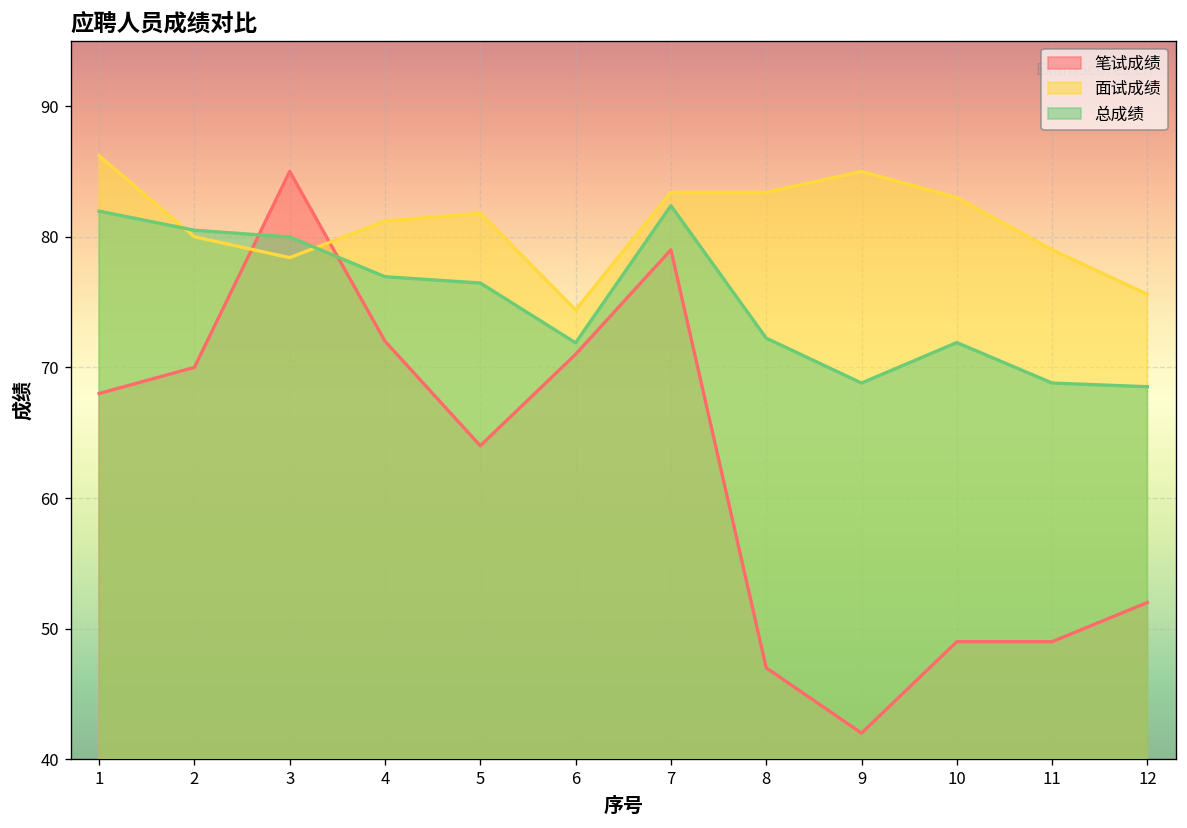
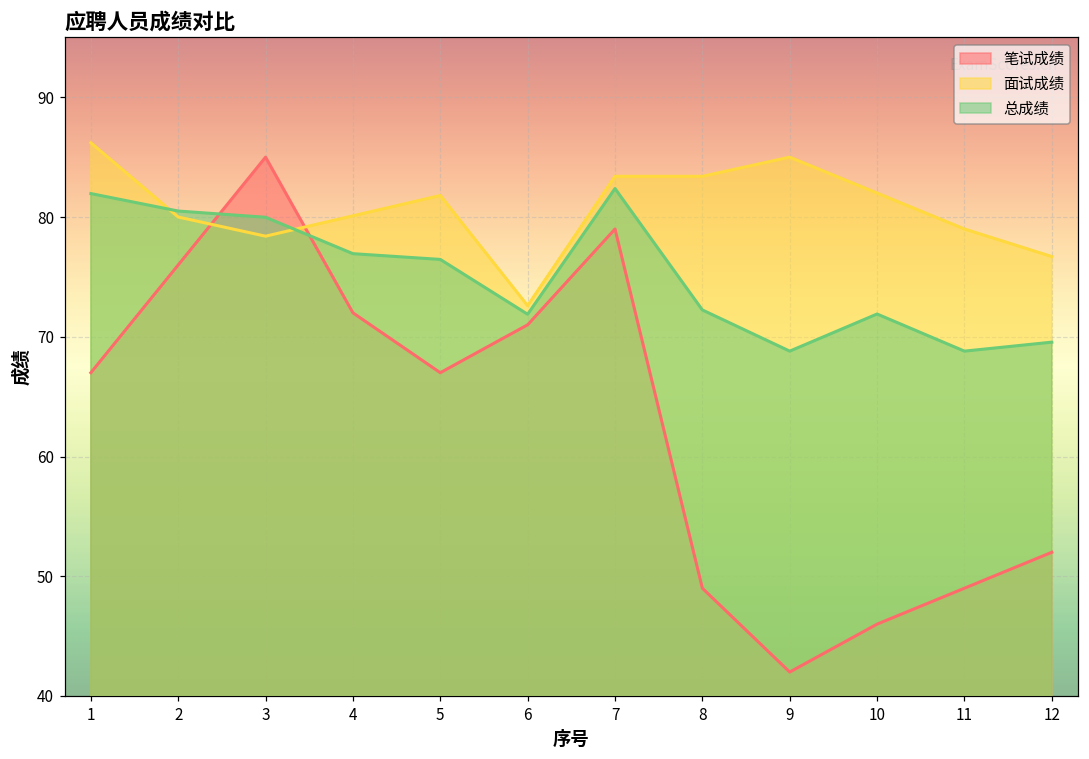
  {
    "笔试成绩": {
-     "1": 68,
-     "2": 70,
+     "1": 67,
+     "2": 76,
      "3": 85,
      "4": 72,
-     "5": 64,
+     "5": 67,
      "6": 71,
      "7": 79,
-     "8": 47,
+     "8": 49,
      "9": 42,
-     "10": 49,
+     "10": 46,
      "11": 49,
      "12": 52
    },
    "面试成绩": {
      "1": 86.2,
      "2": 80.0,
      "3": 78.4,
-     "4": 81.2,
+     "4": 80.1,
      "5": 81.8,
-     "6": 74.4,
+     "6": 72.6,
      "7": 83.4,
      "8": 83.4,
      "9": 85.0,
-     "10": 83,
+     "10": 82,
      "11": 79.0,
-     "12": 75.6
+     "12": 76.7
    },
    "总成绩": {
      "1": 82.0,
      "2": 80.5,
      "3": 80.0,
      "4": 76.9,
      "5": 76.5,
      "6": 71.9,
      "7": 82.4,
      "8": 72.2,
      "9": 68.8,
      "10": 71.9,
      "11": 68.8,
-     "12": 68.5
+     "12": 69.6
    }
  }
